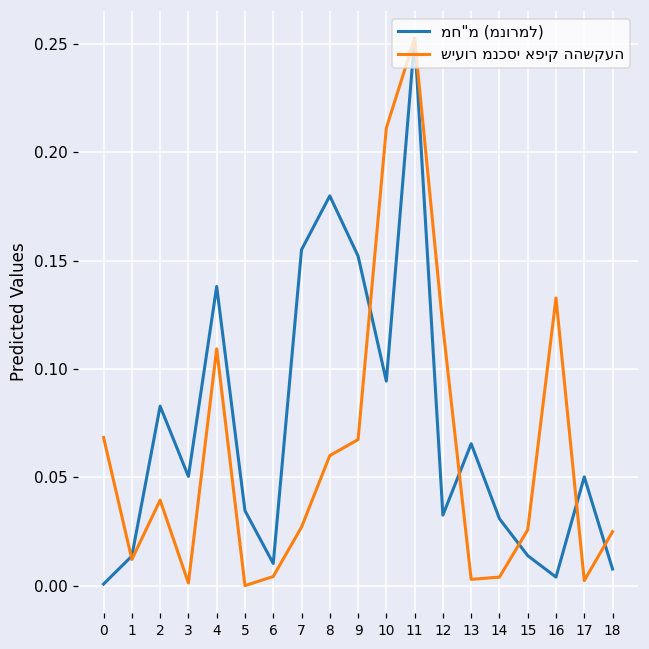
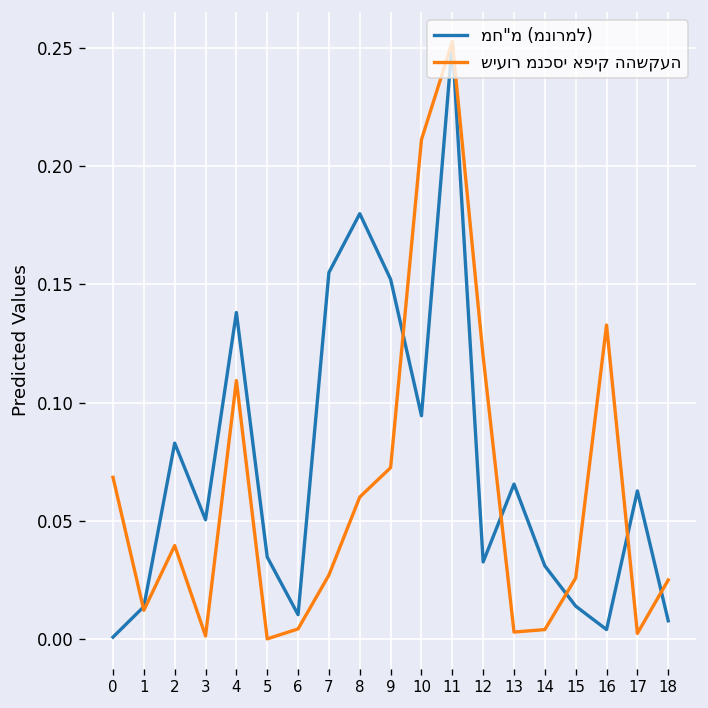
  {
    "מח\"מ (מנורמל)": {
      "0": 0.001,
      "1": 0.014,
      "2": 0.083,
      "3": 0.050,
      "4": 0.138,
      "5": 0.035,
      "6": 0.010,
      "7": 0.155,
      "8": 0.180,
      "9": 0.152,
      "10": 0.094,
      "12": 0.033,
      "13": 0.066,
      "14": 0.031,
      "15": 0.014,
      "16": 0.004,
-     "17": 0.050,
+     "17": 0.063,
      "18": 0.008
    },
    "שיעור מנכסי אפיק ההשקעה": {
      "0": 0.068,
      "1": 0.012,
      "2": 0.040,
      "3": 0.001,
      "4": 0.109,
      "5": 0.000,
      "6": 0.004,
      "7": 0.027,
      "8": 0.060,
-     "9": 0.067,
+     "9": 0.073,
      "10": 0.211,
      "12": 0.119,
      "13": 0.003,
      "14": 0.004,
      "15": 0.026,
      "16": 0.133,
      "17": 0.002,
      "18": 0.025
    }
  }
